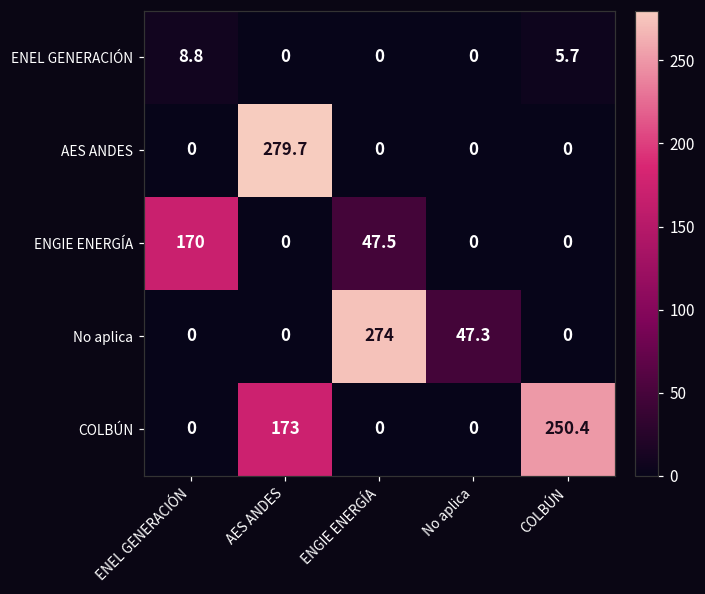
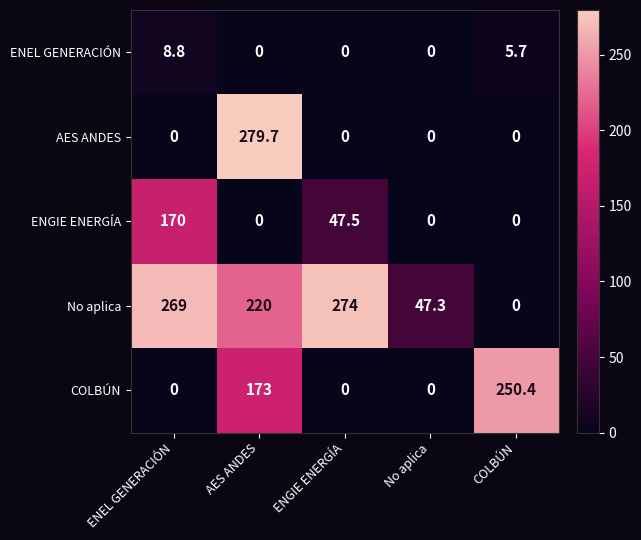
  {
    "ENEL GENERACIÓN": {
      "ENEL GENERACIÓN": 8.8,
      "AES ANDES": 0,
      "ENGIE ENERGÍA": 0,
      "No aplica": 0,
      "COLBÚN": 5.7
    },
    "AES ANDES": {
      "ENEL GENERACIÓN": 0,
      "AES ANDES": 279.7,
      "ENGIE ENERGÍA": 0,
      "No aplica": 0,
      "COLBÚN": 0
    },
    "ENGIE ENERGÍA": {
      "ENEL GENERACIÓN": 170,
      "AES ANDES": 0,
      "ENGIE ENERGÍA": 47.5,
      "No aplica": 0,
      "COLBÚN": 0
    },
    "No aplica": {
-     "ENEL GENERACIÓN": 0,
-     "AES ANDES": 0,
+     "ENEL GENERACIÓN": 269,
+     "AES ANDES": 220,
      "ENGIE ENERGÍA": 274,
      "No aplica": 47.3,
      "COLBÚN": 0
    },
    "COLBÚN": {
      "ENEL GENERACIÓN": 0,
      "AES ANDES": 173,
      "ENGIE ENERGÍA": 0,
      "No aplica": 0,
      "COLBÚN": 250.4
    }
  }
